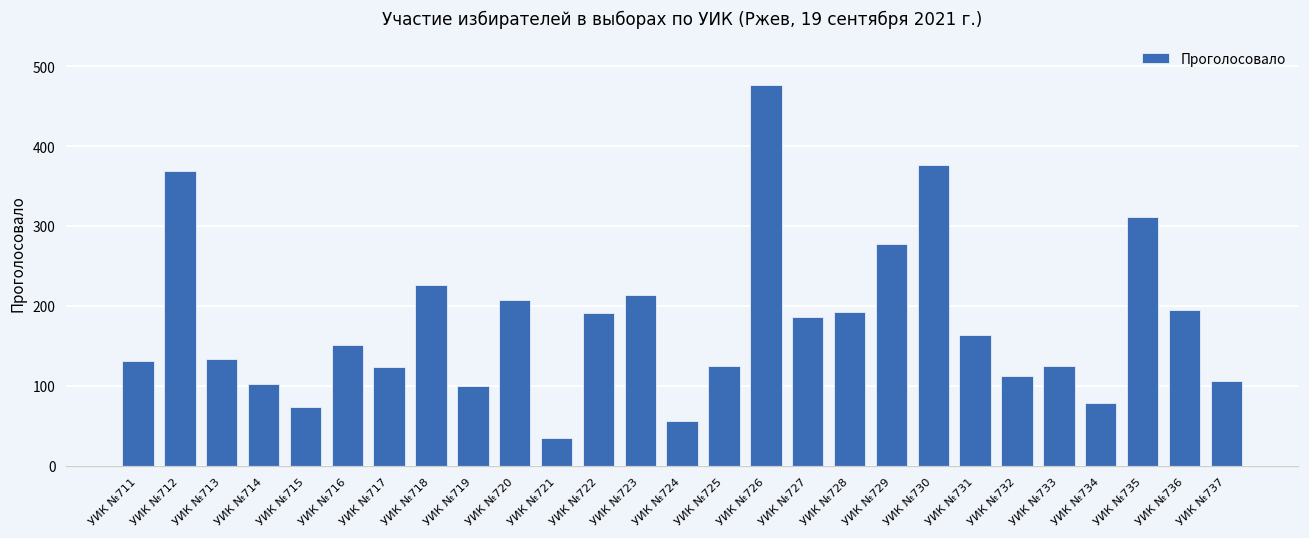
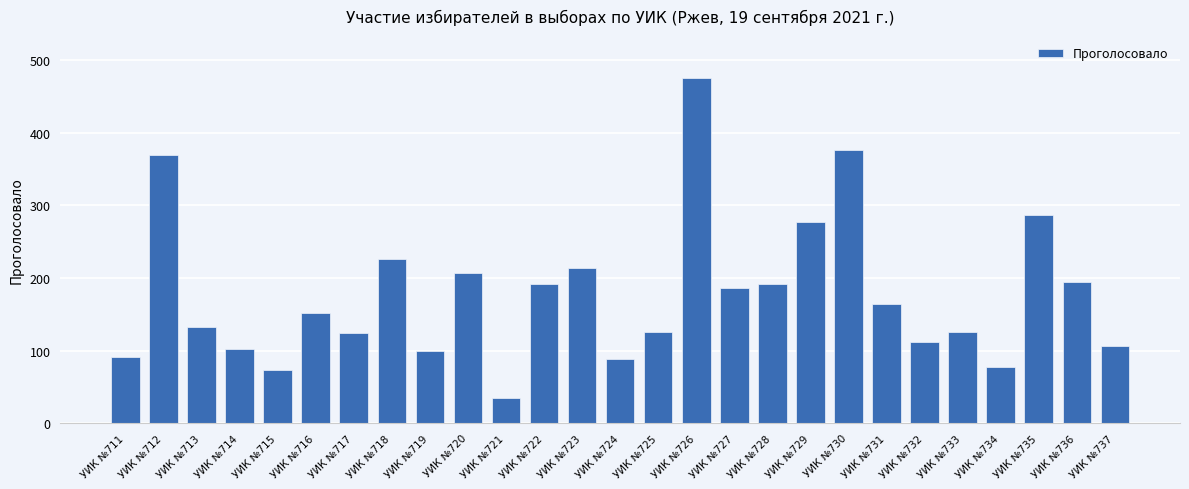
  {
-   "УИК №711": 130,
+   "УИК №711": 90,
    "УИК №712": 370,
    "УИК №713": 130,
    "УИК №714": 100,
    "УИК №715": 70,
    "УИК №716": 150,
    "УИК №717": 120,
    "УИК №718": 230,
    "УИК №719": 100,
    "УИК №720": 210,
    "УИК №721": 30,
    "УИК №722": 190,
    "УИК №723": 210,
-   "УИК №724": 60,
+   "УИК №724": 90,
    "УИК №725": 130,
    "УИК №726": 480,
    "УИК №727": 190,
    "УИК №728": 190,
    "УИК №729": 280,
    "УИК №730": 380,
    "УИК №731": 160,
    "УИК №732": 110,
    "УИК №733": 130,
    "УИК №734": 80,
-   "УИК №735": 310,
+   "УИК №735": 290,
    "УИК №736": 200,
    "УИК №737": 110
  }
